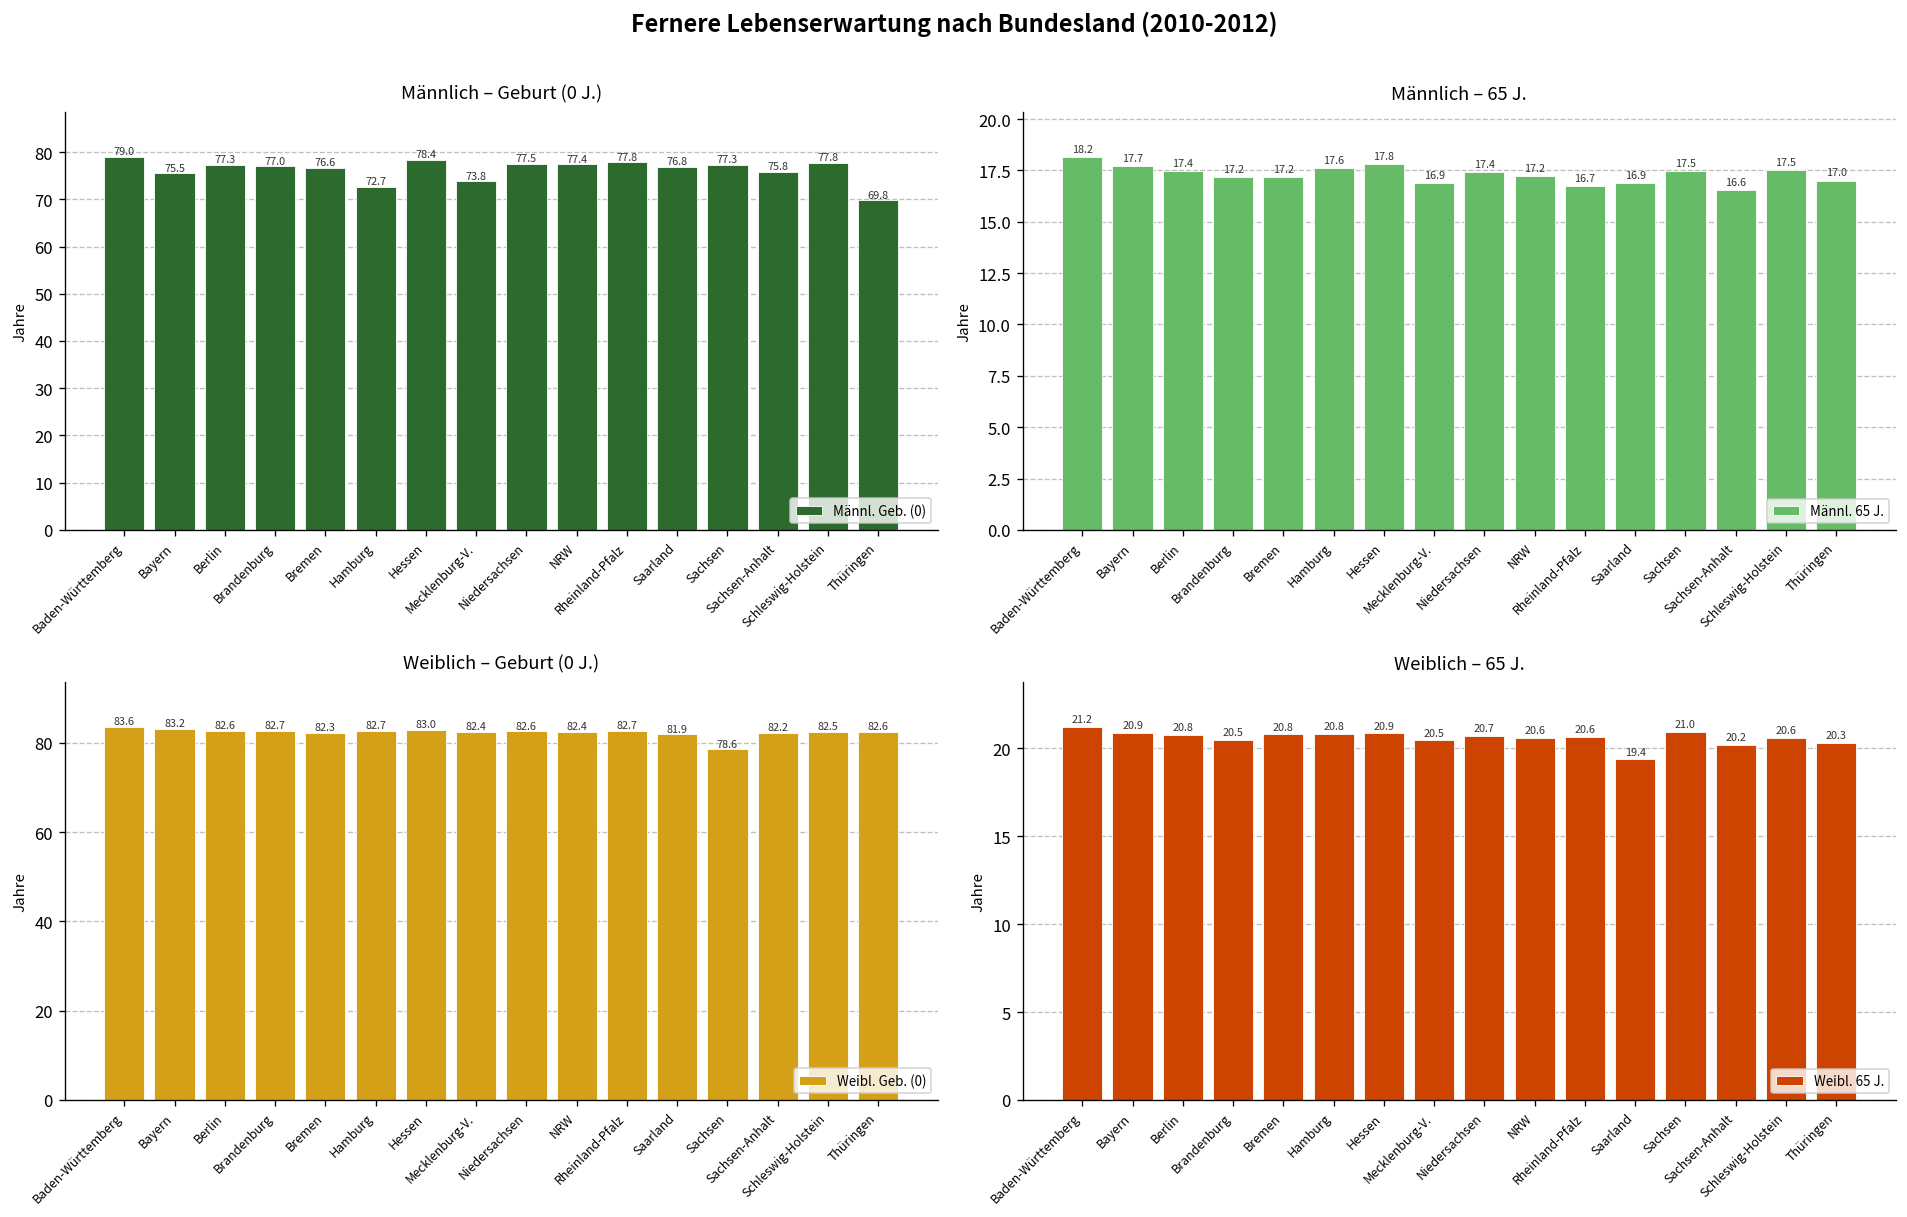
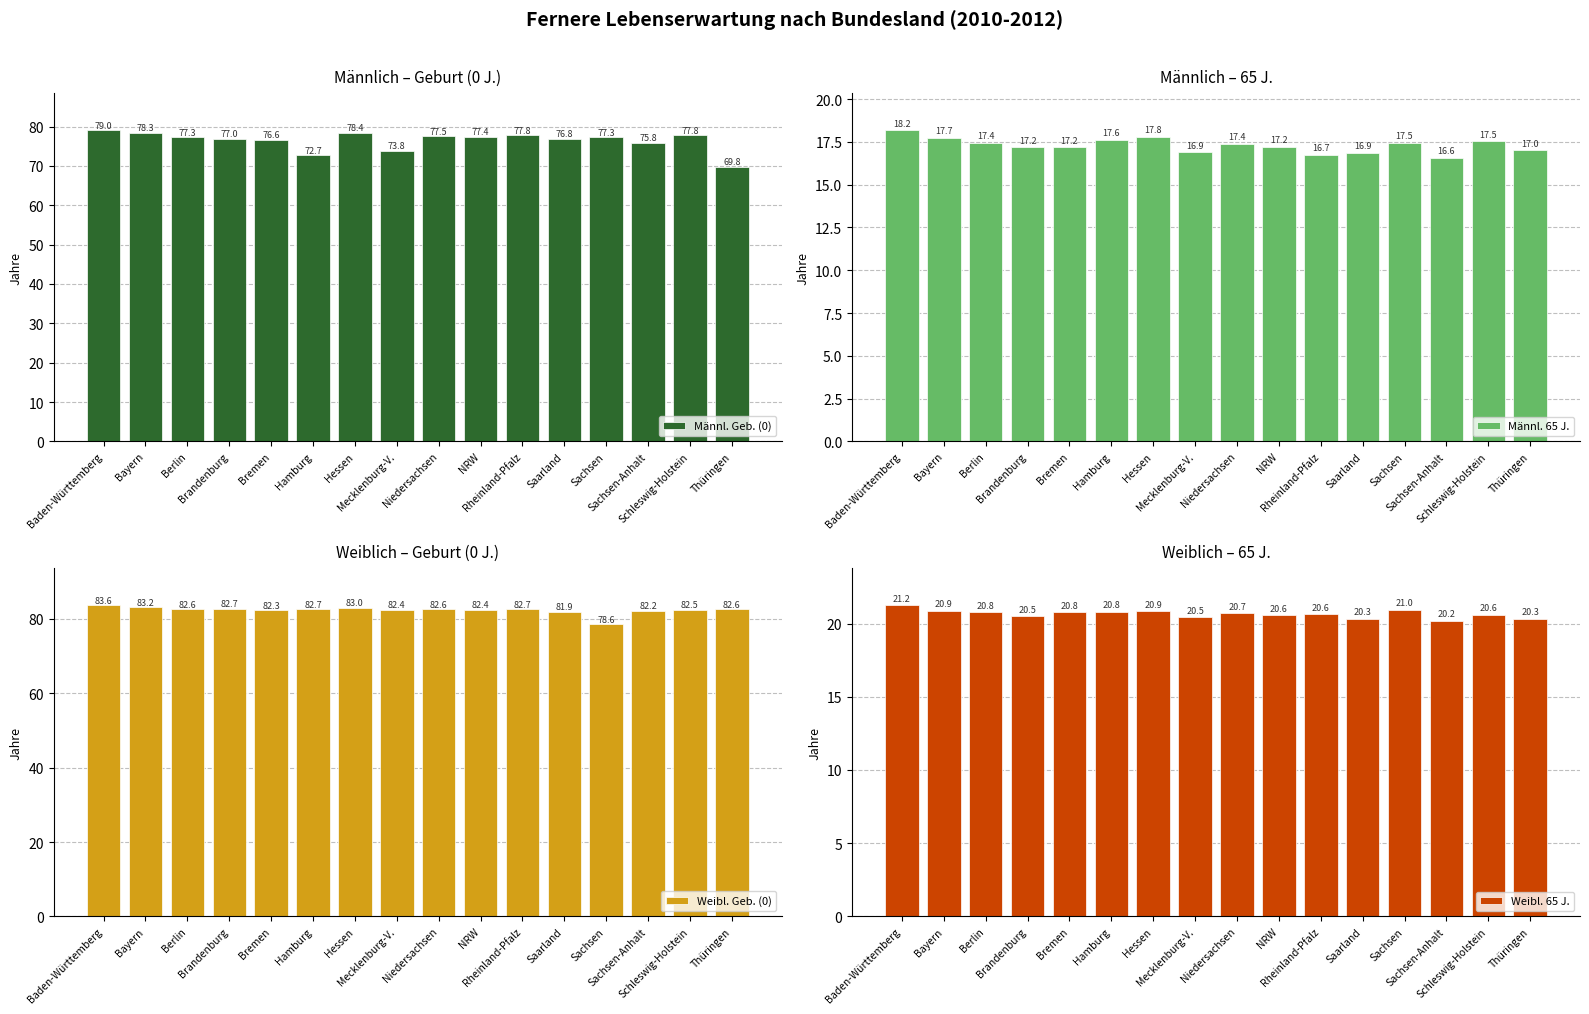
  {
    "Männlich – Geburt (0 J.)": {
      "Baden-Württemberg": 79.0,
-     "Bayern": 75.5,
+     "Bayern": 78.3,
      "Berlin": 77.3,
      "Brandenburg": 77.0,
      "Bremen": 76.6,
      "Hamburg": 72.7,
      "Hessen": 78.4,
      "Mecklenburg-V.": 73.8,
      "Niedersachsen": 77.5,
      "NRW": 77.4,
      "Rheinland-Pfalz": 77.8,
      "Saarland": 76.8,
      "Sachsen": 77.3,
      "Sachsen-Anhalt": 75.8,
      "Schleswig-Holstein": 77.8,
      "Thüringen": 69.8
    },
    "Männlich – 65 J.": {
      "Baden-Württemberg": 18.2,
      "Bayern": 17.7,
      "Berlin": 17.4,
      "Brandenburg": 17.2,
      "Bremen": 17.2,
      "Hamburg": 17.6,
      "Hessen": 17.8,
      "Mecklenburg-V.": 16.9,
      "Niedersachsen": 17.4,
      "NRW": 17.2,
      "Rheinland-Pfalz": 16.7,
      "Saarland": 16.9,
      "Sachsen": 17.5,
      "Sachsen-Anhalt": 16.6,
      "Schleswig-Holstein": 17.5,
      "Thüringen": 17.0
    },
    "Weiblich – Geburt (0 J.)": {
      "Baden-Württemberg": 83.6,
      "Bayern": 83.2,
      "Berlin": 82.6,
      "Brandenburg": 82.7,
      "Bremen": 82.3,
      "Hamburg": 82.7,
      "Hessen": 83.0,
      "Mecklenburg-V.": 82.4,
      "Niedersachsen": 82.6,
      "NRW": 82.4,
      "Rheinland-Pfalz": 82.7,
      "Saarland": 81.9,
      "Sachsen": 78.6,
      "Sachsen-Anhalt": 82.2,
      "Schleswig-Holstein": 82.5,
      "Thüringen": 82.6
    },
    "Weiblich – 65 J.": {
      "Baden-Württemberg": 21.2,
      "Bayern": 20.9,
      "Berlin": 20.8,
      "Brandenburg": 20.5,
      "Bremen": 20.8,
      "Hamburg": 20.8,
      "Hessen": 20.9,
      "Mecklenburg-V.": 20.5,
      "Niedersachsen": 20.7,
      "NRW": 20.6,
      "Rheinland-Pfalz": 20.6,
-     "Saarland": 19.4,
+     "Saarland": 20.3,
      "Sachsen": 21.0,
      "Sachsen-Anhalt": 20.2,
      "Schleswig-Holstein": 20.6,
      "Thüringen": 20.3
    }
  }
